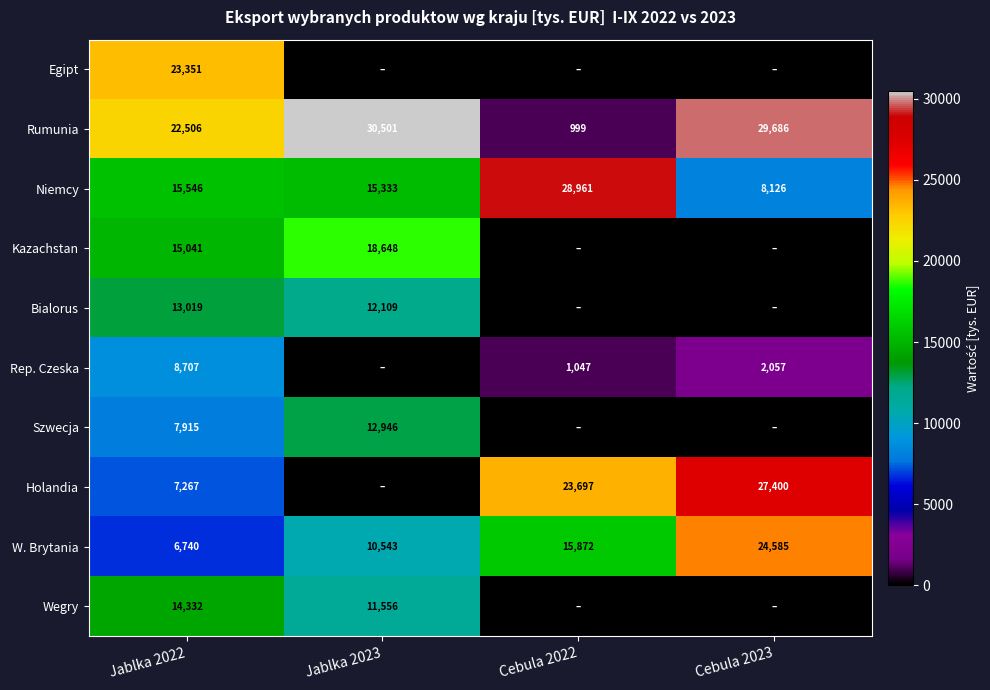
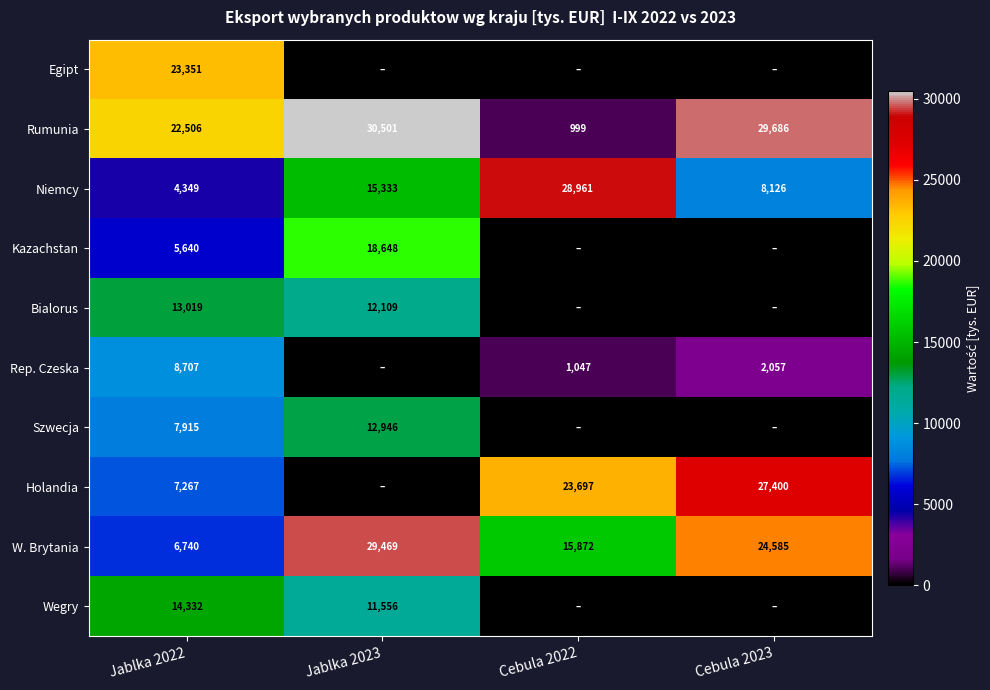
  {
    "Egipt": {
      "Jablka 2022": "23,351"
    },
    "Rumunia": {
      "Jablka 2022": "22,506",
      "Jablka 2023": "30,501",
      "Cebula 2022": "999",
      "Cebula 2023": "29,686"
    },
    "Niemcy": {
-     "Jablka 2022": "15,546",
+     "Jablka 2022": "4,349",
      "Jablka 2023": "15,333",
      "Cebula 2022": "28,961",
      "Cebula 2023": "8,126"
    },
    "Kazachstan": {
-     "Jablka 2022": "15,041",
+     "Jablka 2022": "5,640",
      "Jablka 2023": "18,648"
    },
    "Bialorus": {
      "Jablka 2022": "13,019",
      "Jablka 2023": "12,109"
    },
    "Rep. Czeska": {
      "Jablka 2022": "8,707",
      "Cebula 2022": "1,047",
      "Cebula 2023": "2,057"
    },
    "Szwecja": {
      "Jablka 2022": "7,915",
      "Jablka 2023": "12,946"
    },
    "Holandia": {
      "Jablka 2022": "7,267",
      "Cebula 2022": "23,697",
      "Cebula 2023": "27,400"
    },
    "W. Brytania": {
      "Jablka 2022": "6,740",
-     "Jablka 2023": "10,543",
+     "Jablka 2023": "29,469",
      "Cebula 2022": "15,872",
      "Cebula 2023": "24,585"
    },
    "Wegry": {
      "Jablka 2022": "14,332",
      "Jablka 2023": "11,556"
    }
  }
